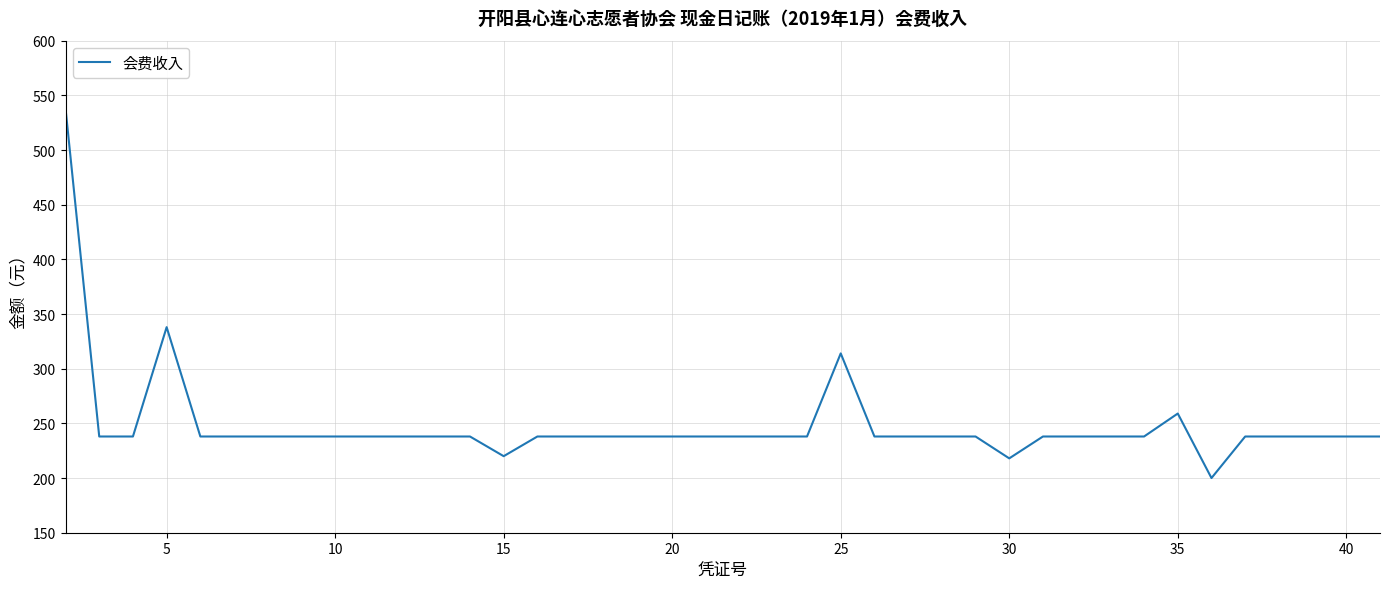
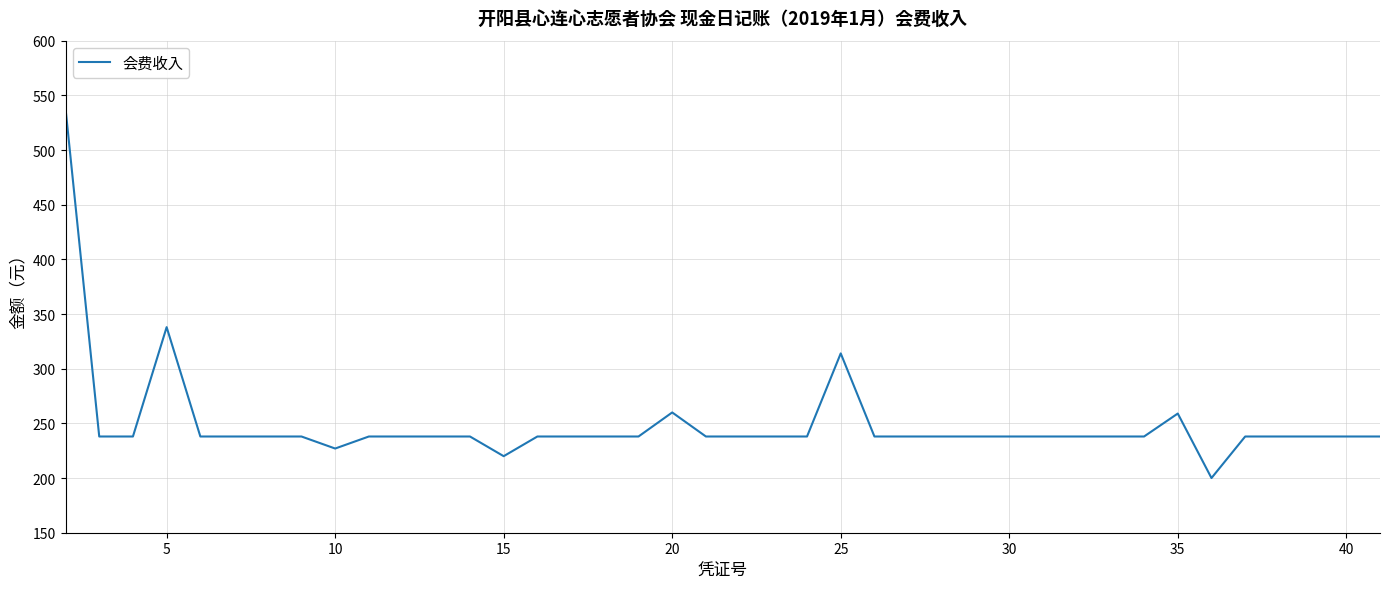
  {
    "5": 338,
-   "10": 238,
+   "10": 227,
    "15": 220,
-   "20": 238,
+   "20": 260,
    "25": 314,
-   "30": 218,
+   "30": 238,
    "35": 259,
    "40": 238
  }
